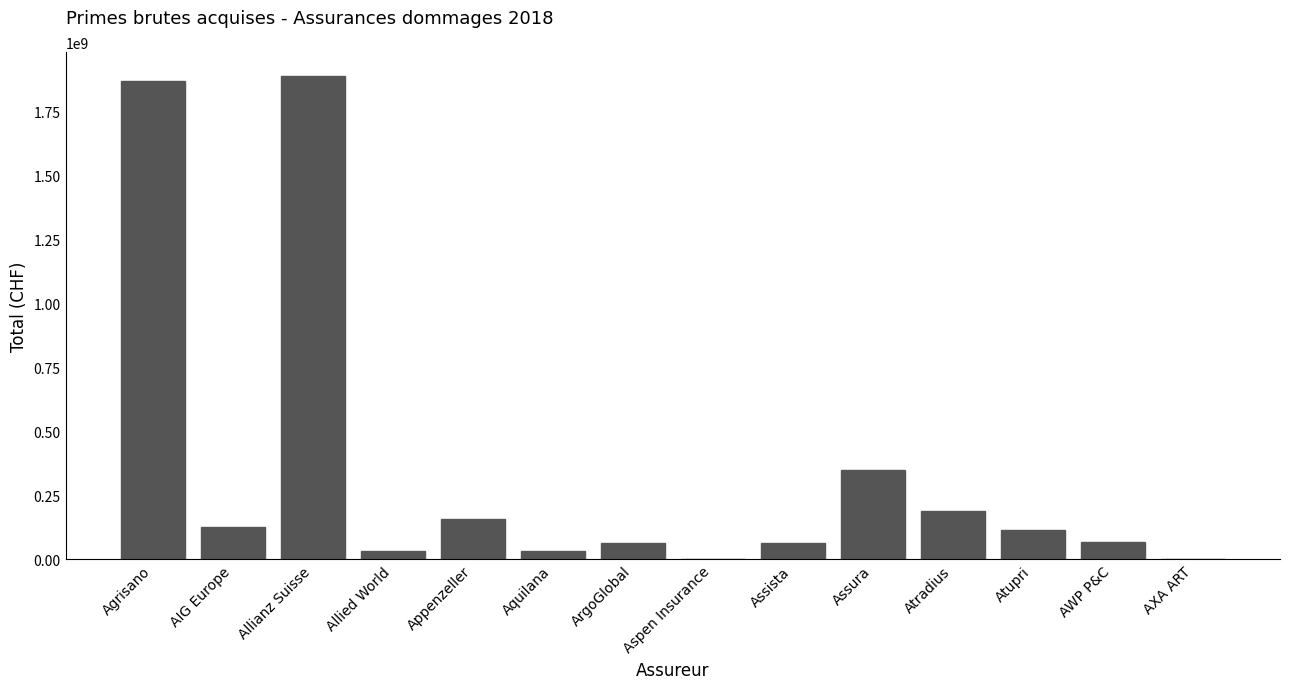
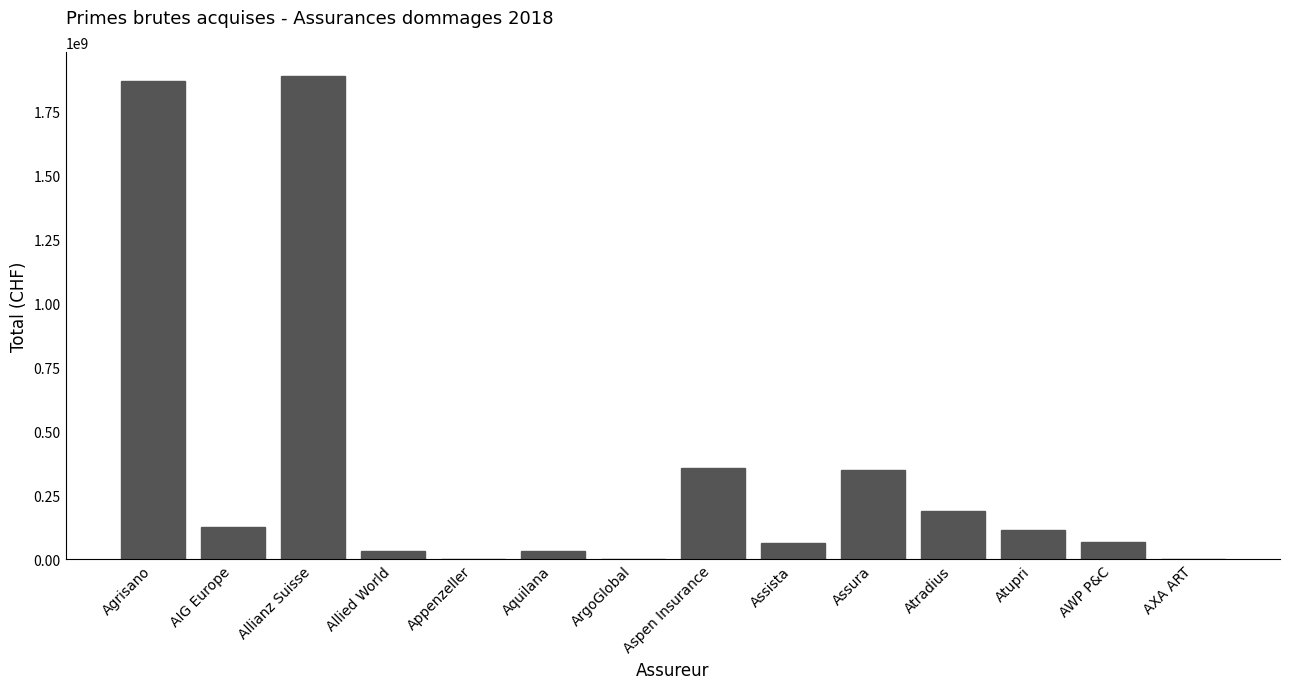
  {
    "Agrisano": 1870000000,
    "AIG Europe": 130000000,
    "Allianz Suisse": 1890000000,
    "Allied World": 30000000,
-   "Appenzeller": 160000000,
+   "Appenzeller": 0,
    "Aquilana": 30000000,
-   "ArgoGlobal": 60000000,
-   "Aspen Insurance": 0,
+   "ArgoGlobal": 0,
+   "Aspen Insurance": 360000000,
    "Assista": 60000000,
    "Assura": 350000000,
    "Atradius": 190000000,
    "Atupri": 120000000,
    "AWP P&C": 70000000
  }
